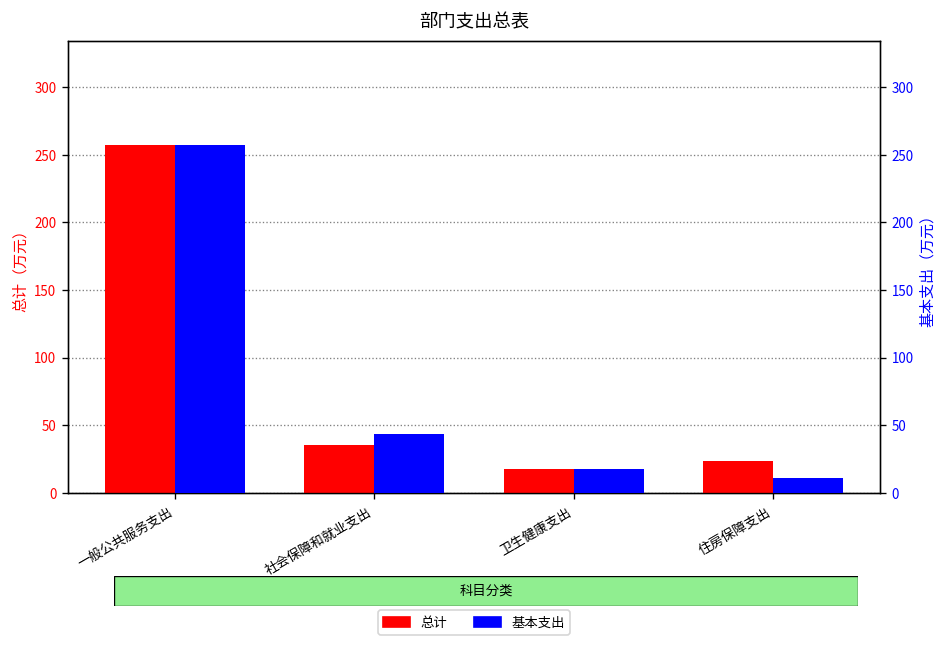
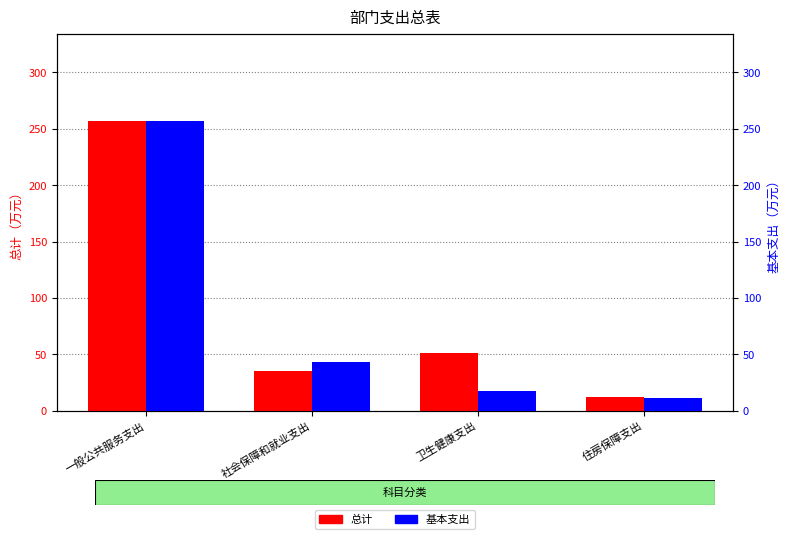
  {
    "总计": {
      "一般公共服务支出": 257,
      "社会保障和就业支出": 35,
-     "卫生健康支出": 18,
-     "住房保障支出": 24
+     "卫生健康支出": 51,
+     "住房保障支出": 12
    },
    "基本支出": {
      "一般公共服务支出": 257,
      "社会保障和就业支出": 44,
      "卫生健康支出": 18,
      "住房保障支出": 11
    }
  }
